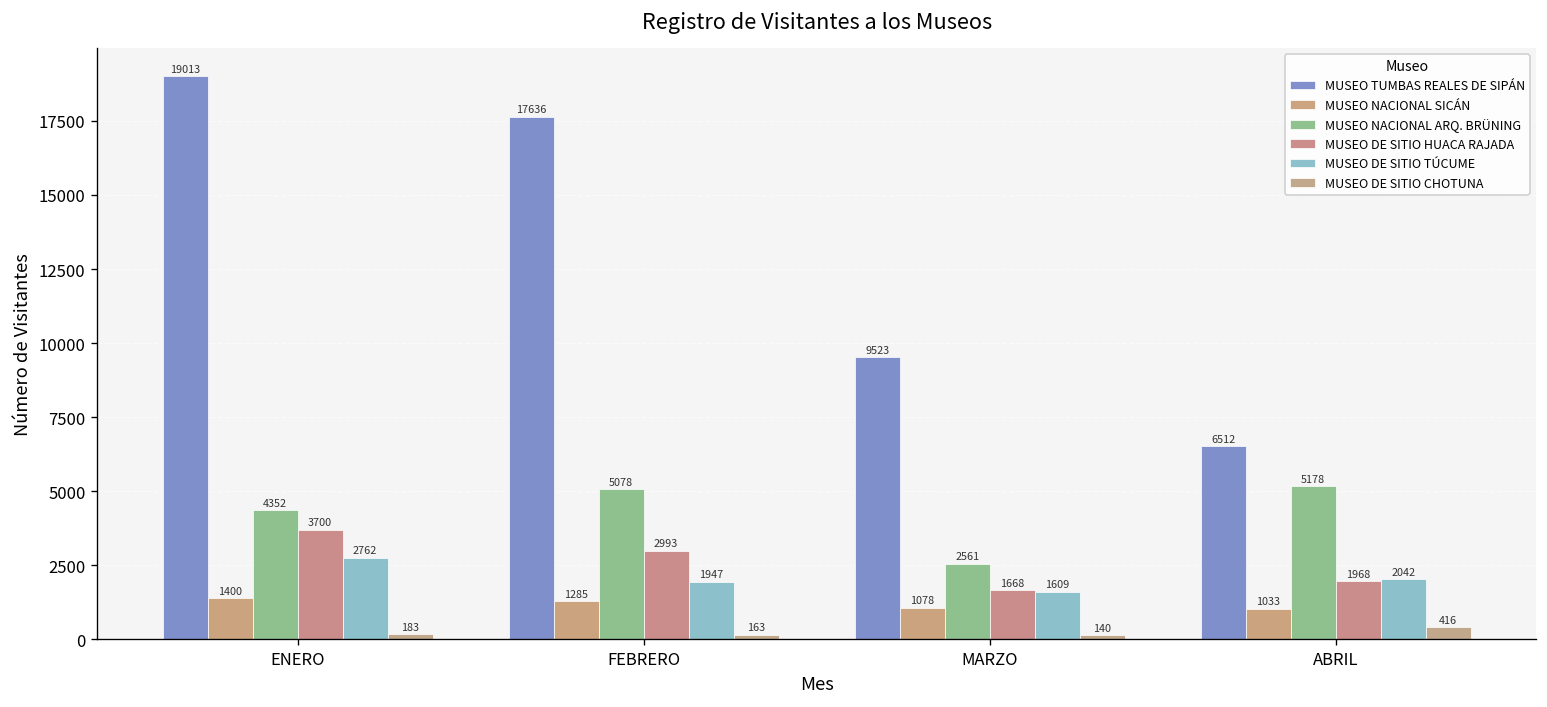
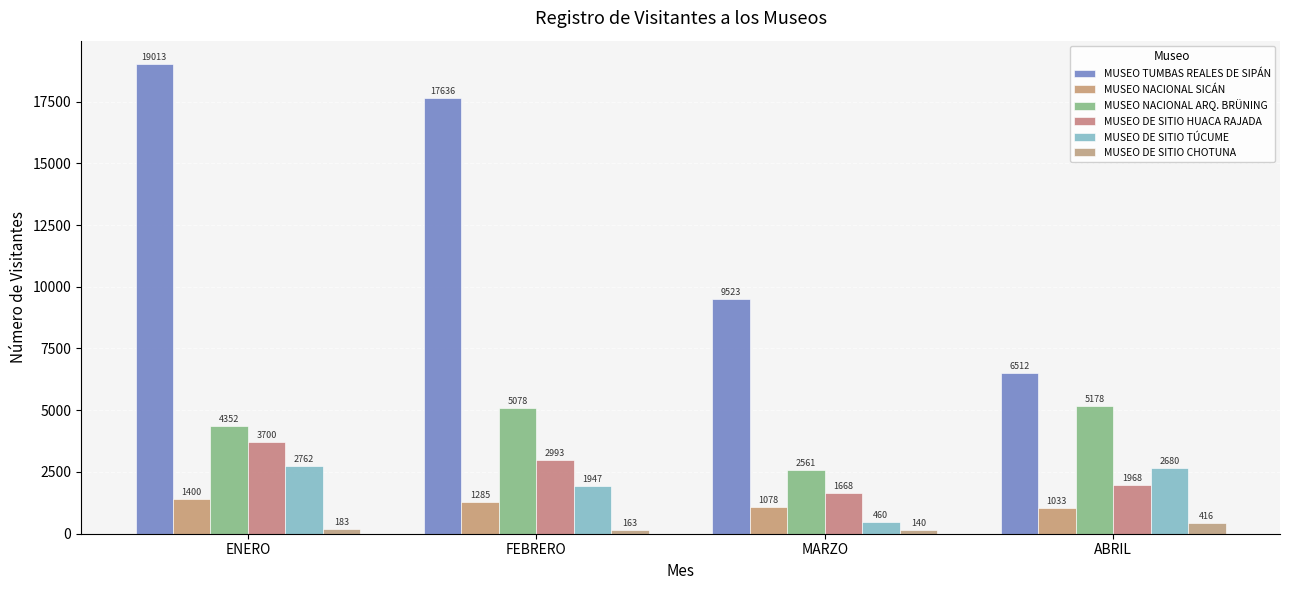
  {
    "MUSEO TUMBAS REALES DE SIPÁN": {
      "ENERO": 19013,
      "FEBRERO": 17636,
      "MARZO": 9523,
      "ABRIL": 6512
    },
    "MUSEO NACIONAL ARQ. BRÜNING": {
      "ENERO": 4352,
      "FEBRERO": 5078,
      "MARZO": 2561,
      "ABRIL": 5178
    },
    "MUSEO DE SITIO TÚCUME": {
      "ENERO": 2762,
      "FEBRERO": 1947,
-     "MARZO": 1609,
-     "ABRIL": 2042
+     "MARZO": 460,
+     "ABRIL": 2680
    }
  }
